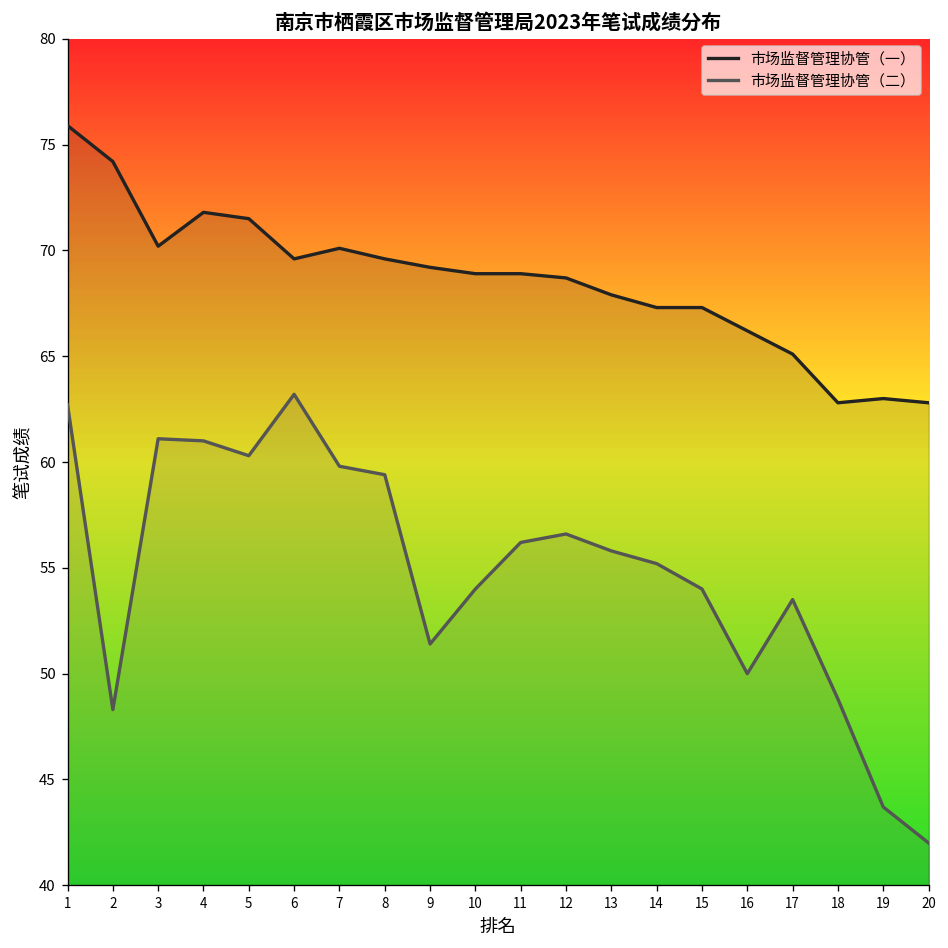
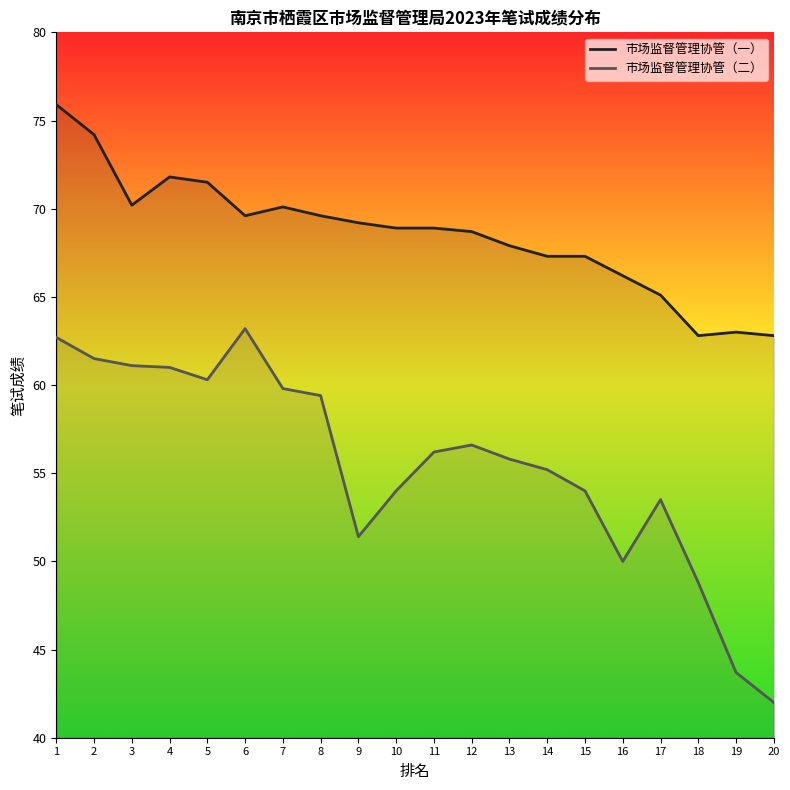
  {
    "市场监督管理协管（一）": {
      "1": 75.9,
      "2": 74.2,
      "3": 70.2,
      "4": 71.8,
      "5": 71.5,
      "6": 69.6,
      "7": 70.1,
      "8": 69.6,
      "9": 69.2,
      "10": 68.9,
      "11": 68.9,
      "12": 68.7,
      "13": 67.9,
      "14": 67.3,
      "15": 67.3,
      "16": 66.2,
      "17": 65.1,
      "18": 62.8,
      "19": 63.0,
      "20": 62.8
    },
    "市场监督管理协管（二）": {
      "1": 62.7,
-     "2": 48.3,
+     "2": 61.5,
      "3": 61.1,
      "4": 61.0,
      "5": 60.3,
      "6": 63.2,
      "7": 59.8,
      "8": 59.4,
      "9": 51.4,
      "10": 54.0,
      "11": 56.2,
      "12": 56.6,
      "13": 55.8,
      "14": 55.2,
      "15": 54.0,
      "16": 50.0,
      "17": 53.5,
      "18": 48.8,
      "19": 43.7,
      "20": 42.0
    }
  }
